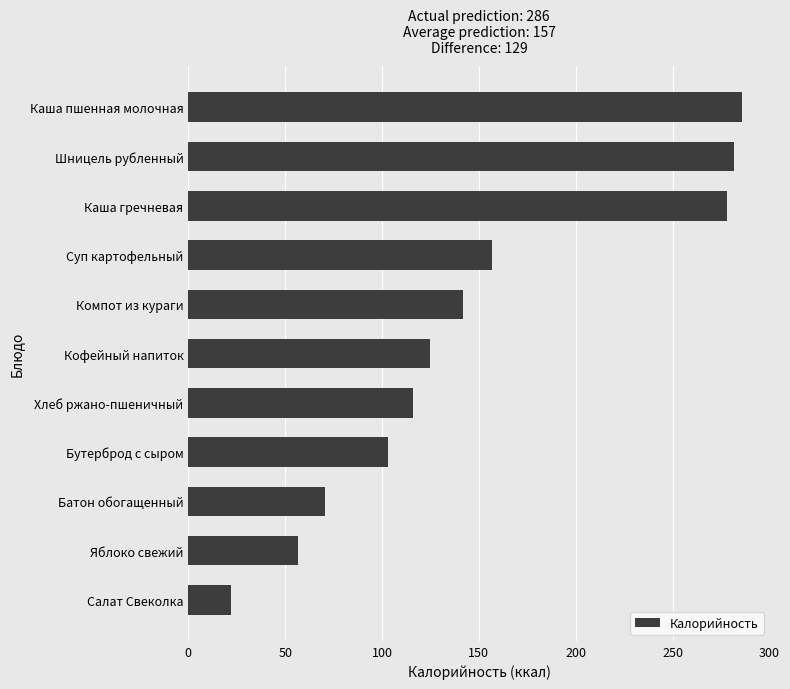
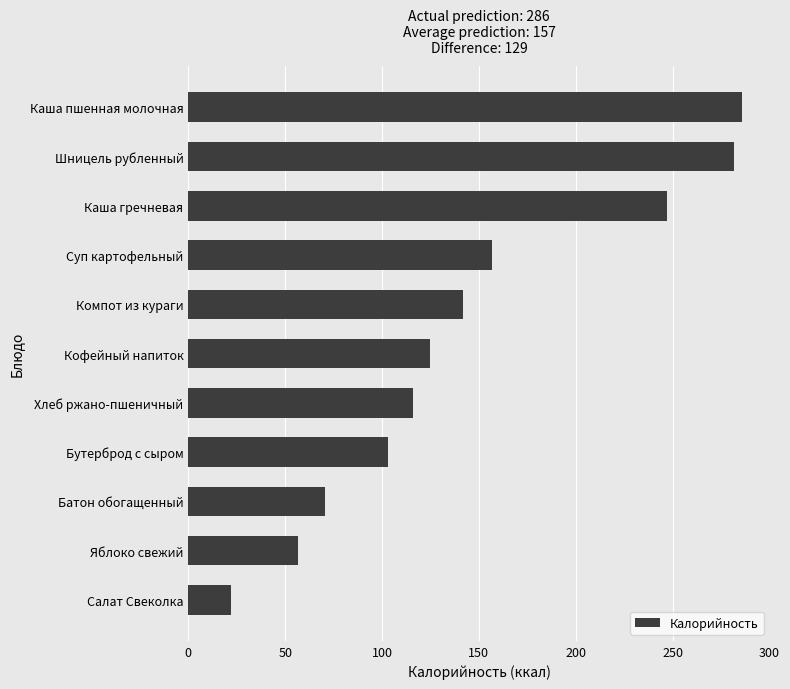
  {
    "Каша пшенная молочная": 286,
    "Шницель рубленный": 282,
-   "Каша гречневая": 278,
+   "Каша гречневая": 247,
    "Суп картофельный": 157,
    "Компот из кураги": 142,
    "Кофейный напиток": 125,
    "Хлеб ржано-пшеничный": 116,
    "Бутерброд с сыром": 103,
    "Батон обогащенный": 71,
    "Яблоко свежий": 56,
    "Салат Свеколка": 22
  }
